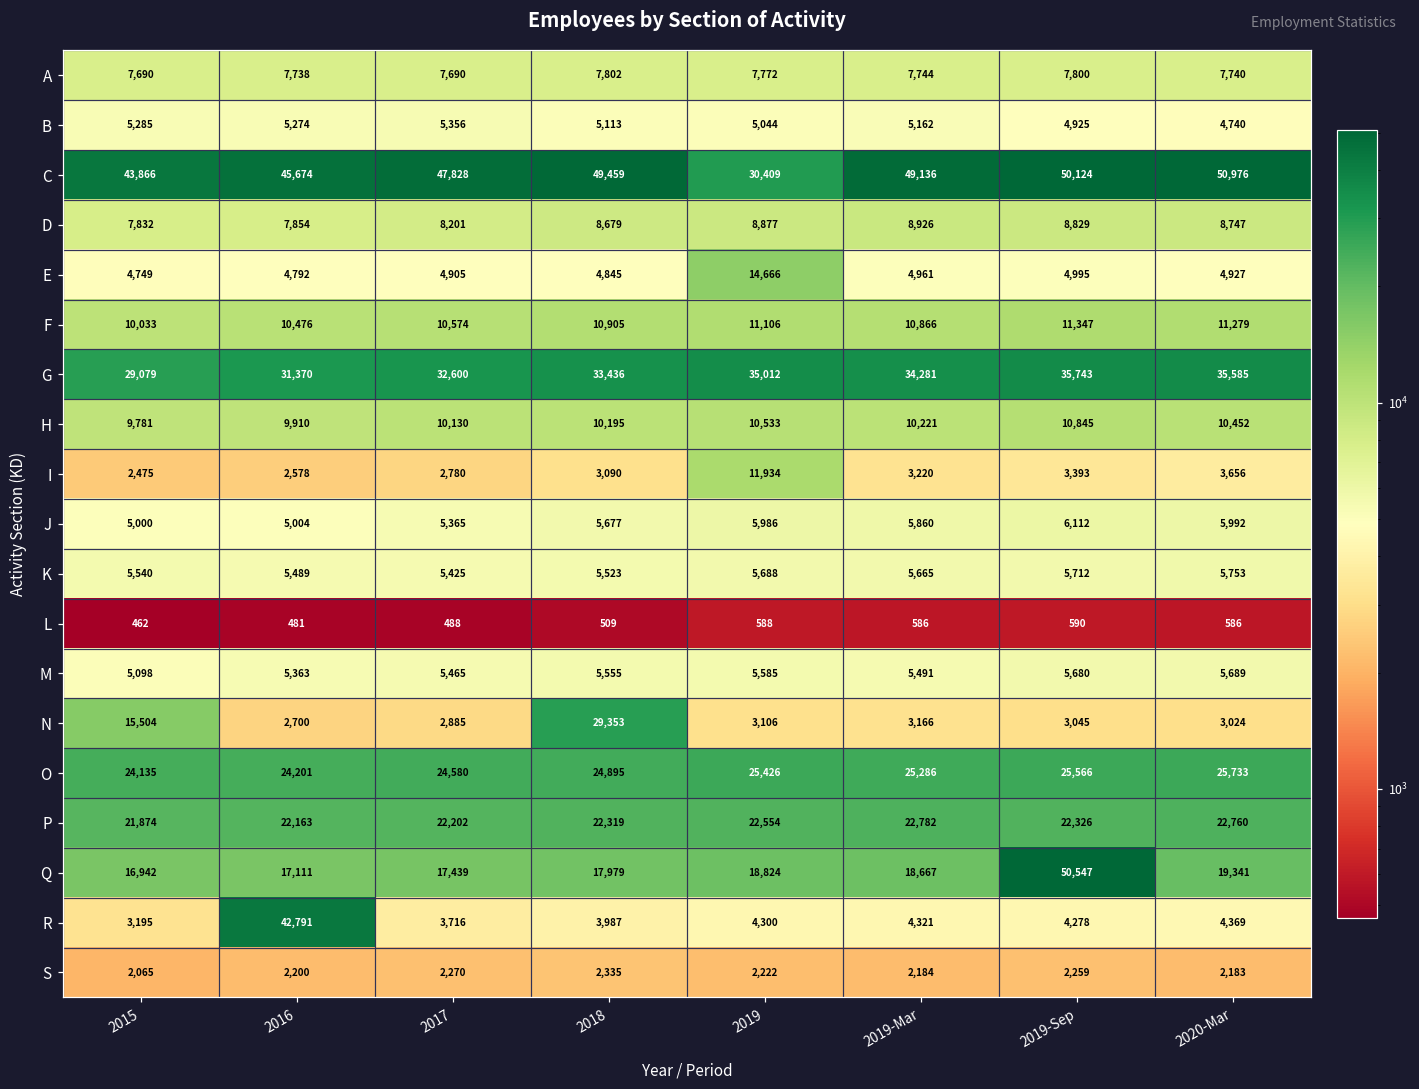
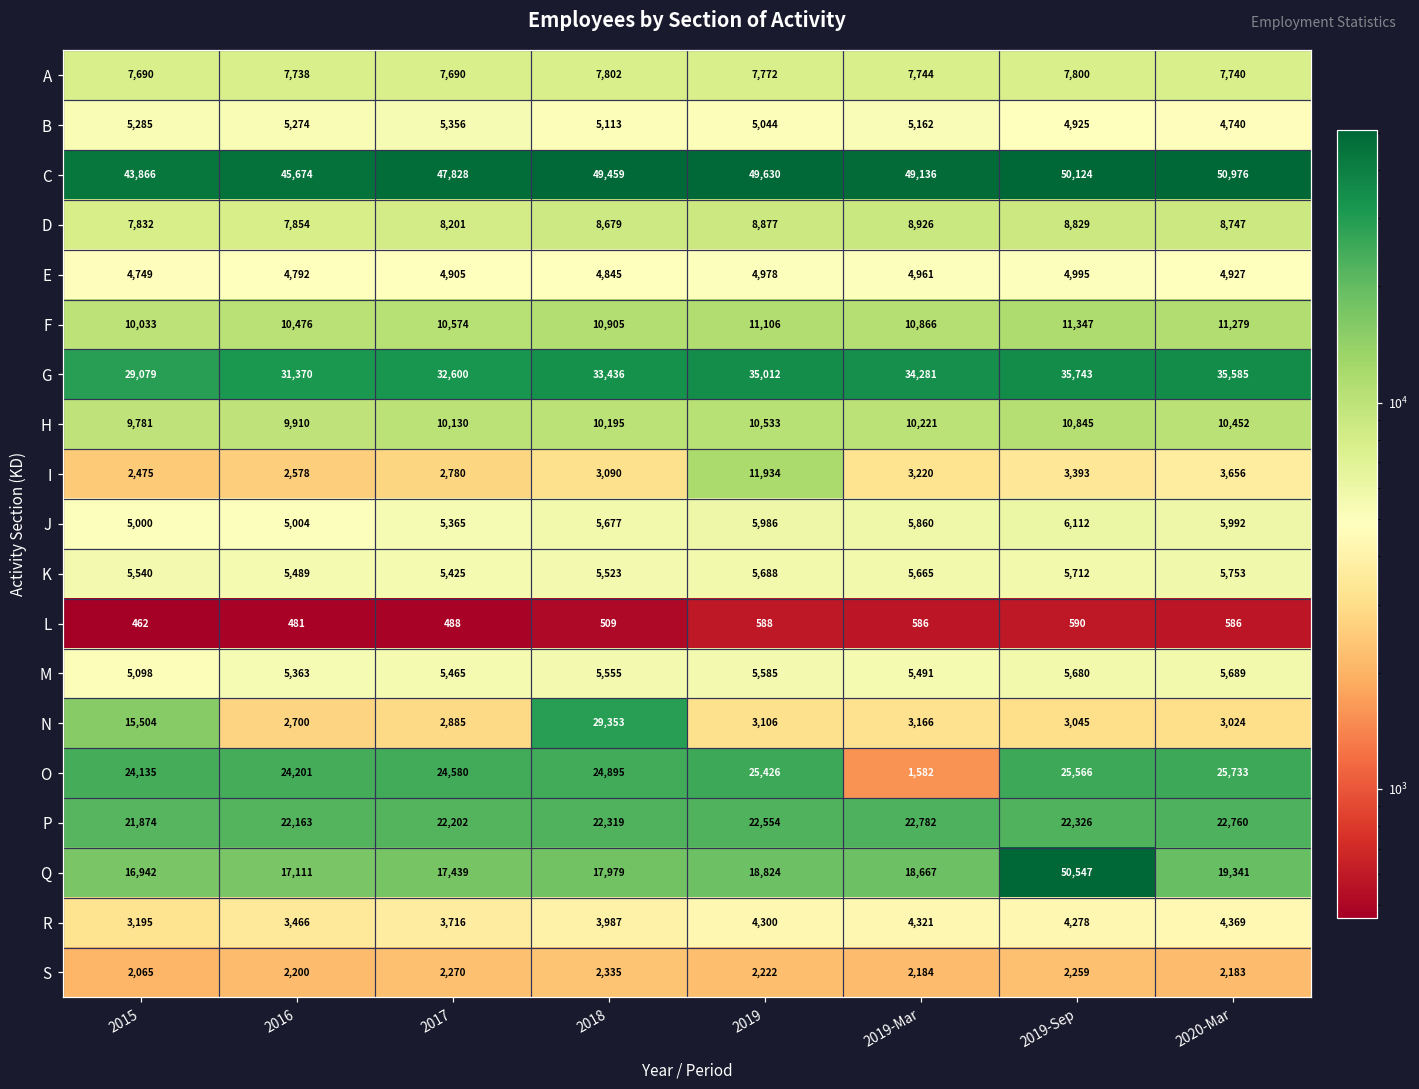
  {
    "A": {
      "2015": "7,690",
      "2016": "7,738",
      "2017": "7,690",
      "2018": "7,802",
      "2019": "7,772",
      "2019-Mar": "7,744",
      "2019-Sep": "7,800",
      "2020-Mar": "7,740"
    },
    "B": {
      "2015": "5,285",
      "2016": "5,274",
      "2017": "5,356",
      "2018": "5,113",
      "2019": "5,044",
      "2019-Mar": "5,162",
      "2019-Sep": "4,925",
      "2020-Mar": "4,740"
    },
    "C": {
      "2015": "43,866",
      "2016": "45,674",
      "2017": "47,828",
      "2018": "49,459",
-     "2019": "30,409",
+     "2019": "49,630",
      "2019-Mar": "49,136",
      "2019-Sep": "50,124",
      "2020-Mar": "50,976"
    },
    "D": {
      "2015": "7,832",
      "2016": "7,854",
      "2017": "8,201",
      "2018": "8,679",
      "2019": "8,877",
      "2019-Mar": "8,926",
      "2019-Sep": "8,829",
      "2020-Mar": "8,747"
    },
    "E": {
      "2015": "4,749",
      "2016": "4,792",
      "2017": "4,905",
      "2018": "4,845",
-     "2019": "14,666",
+     "2019": "4,978",
      "2019-Mar": "4,961",
      "2019-Sep": "4,995",
      "2020-Mar": "4,927"
    },
    "F": {
      "2015": "10,033",
      "2016": "10,476",
      "2017": "10,574",
      "2018": "10,905",
      "2019": "11,106",
      "2019-Mar": "10,866",
      "2019-Sep": "11,347",
      "2020-Mar": "11,279"
    },
    "G": {
      "2015": "29,079",
      "2016": "31,370",
      "2017": "32,600",
      "2018": "33,436",
      "2019": "35,012",
      "2019-Mar": "34,281",
      "2019-Sep": "35,743",
      "2020-Mar": "35,585"
    },
    "H": {
      "2015": "9,781",
      "2016": "9,910",
      "2017": "10,130",
      "2018": "10,195",
      "2019": "10,533",
      "2019-Mar": "10,221",
      "2019-Sep": "10,845",
      "2020-Mar": "10,452"
    },
    "I": {
      "2015": "2,475",
      "2016": "2,578",
      "2017": "2,780",
      "2018": "3,090",
      "2019": "11,934",
      "2019-Mar": "3,220",
      "2019-Sep": "3,393",
      "2020-Mar": "3,656"
    },
    "J": {
      "2015": "5,000",
      "2016": "5,004",
      "2017": "5,365",
      "2018": "5,677",
      "2019": "5,986",
      "2019-Mar": "5,860",
      "2019-Sep": "6,112",
      "2020-Mar": "5,992"
    },
    "K": {
      "2015": "5,540",
      "2016": "5,489",
      "2017": "5,425",
      "2018": "5,523",
      "2019": "5,688",
      "2019-Mar": "5,665",
      "2019-Sep": "5,712",
      "2020-Mar": "5,753"
    },
    "L": {
      "2015": "462",
      "2016": "481",
      "2017": "488",
      "2018": "509",
      "2019": "588",
      "2019-Mar": "586",
      "2019-Sep": "590",
      "2020-Mar": "586"
    },
    "M": {
      "2015": "5,098",
      "2016": "5,363",
      "2017": "5,465",
      "2018": "5,555",
      "2019": "5,585",
      "2019-Mar": "5,491",
      "2019-Sep": "5,680",
      "2020-Mar": "5,689"
    },
    "N": {
      "2015": "15,504",
      "2016": "2,700",
      "2017": "2,885",
      "2018": "29,353",
      "2019": "3,106",
      "2019-Mar": "3,166",
      "2019-Sep": "3,045",
      "2020-Mar": "3,024"
    },
    "O": {
      "2015": "24,135",
      "2016": "24,201",
      "2017": "24,580",
      "2018": "24,895",
      "2019": "25,426",
-     "2019-Mar": "25,286",
+     "2019-Mar": "1,582",
      "2019-Sep": "25,566",
      "2020-Mar": "25,733"
    },
    "P": {
      "2015": "21,874",
      "2016": "22,163",
      "2017": "22,202",
      "2018": "22,319",
      "2019": "22,554",
      "2019-Mar": "22,782",
      "2019-Sep": "22,326",
      "2020-Mar": "22,760"
    },
    "Q": {
      "2015": "16,942",
      "2016": "17,111",
      "2017": "17,439",
      "2018": "17,979",
      "2019": "18,824",
      "2019-Mar": "18,667",
      "2019-Sep": "50,547",
      "2020-Mar": "19,341"
    },
    "R": {
      "2015": "3,195",
-     "2016": "42,791",
+     "2016": "3,466",
      "2017": "3,716",
      "2018": "3,987",
      "2019": "4,300",
      "2019-Mar": "4,321",
      "2019-Sep": "4,278",
      "2020-Mar": "4,369"
    },
    "S": {
      "2015": "2,065",
      "2016": "2,200",
      "2017": "2,270",
      "2018": "2,335",
      "2019": "2,222",
      "2019-Mar": "2,184",
      "2019-Sep": "2,259",
      "2020-Mar": "2,183"
    }
  }
